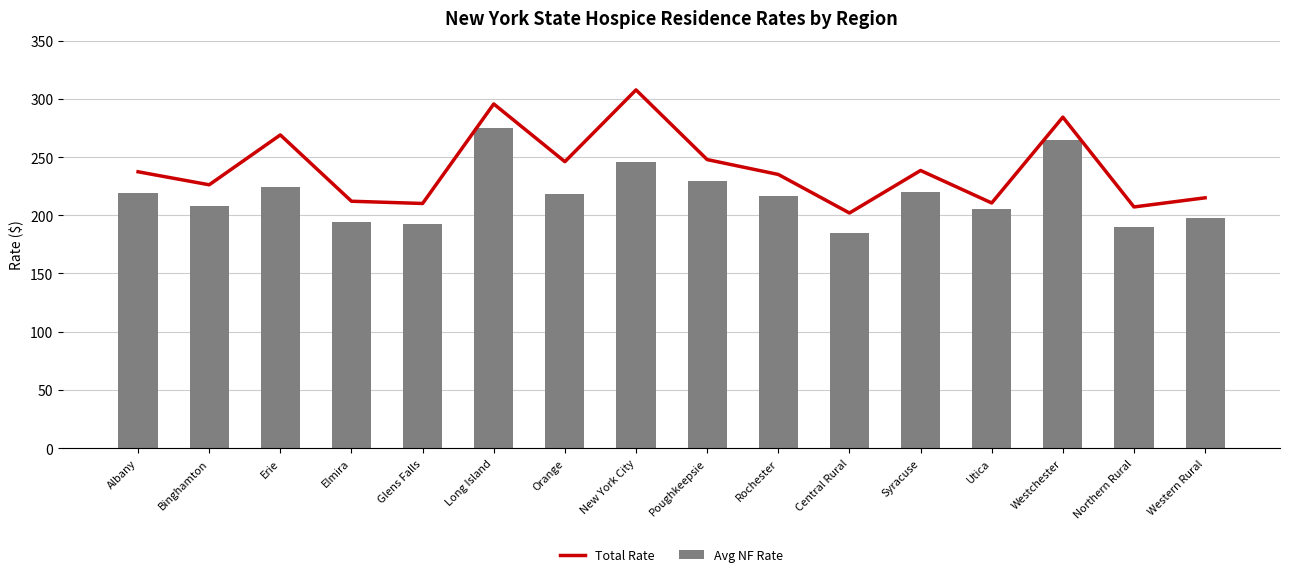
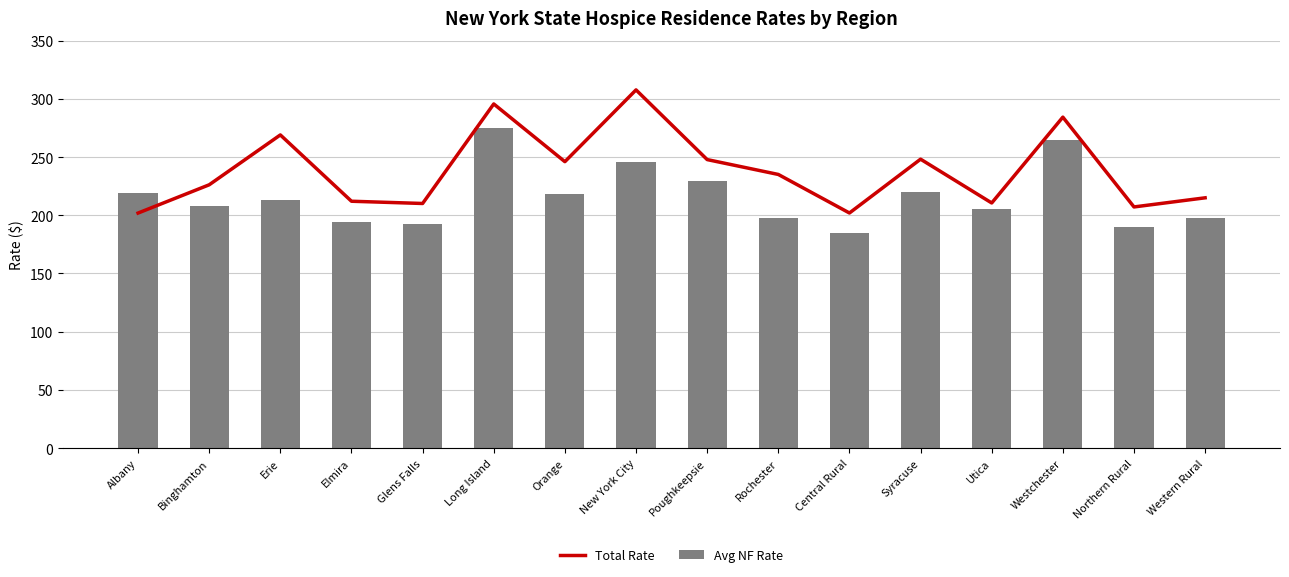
  {
    "Total Rate": {
-     "Albany": 237,
+     "Albany": 202,
      "Binghamton": 226,
      "Erie": 269,
      "Elmira": 212,
      "Glens Falls": 210,
      "Long Island": 296,
      "Orange": 246,
      "New York City": 308,
      "Poughkeepsie": 248,
      "Rochester": 235,
      "Central Rural": 202,
-     "Syracuse": 238,
+     "Syracuse": 248,
      "Utica": 211,
      "Westchester": 284,
      "Northern Rural": 207,
      "Western Rural": 215
    },
    "Avg NF Rate": {
      "Albany": 219,
      "Binghamton": 208,
-     "Erie": 224,
+     "Erie": 214,
      "Elmira": 195,
      "Glens Falls": 193,
      "Long Island": 275,
      "Orange": 218,
      "New York City": 246,
      "Poughkeepsie": 229,
-     "Rochester": 217,
+     "Rochester": 197,
      "Central Rural": 185,
      "Syracuse": 220,
      "Utica": 205,
      "Westchester": 264,
      "Northern Rural": 190,
      "Western Rural": 197
    }
  }
